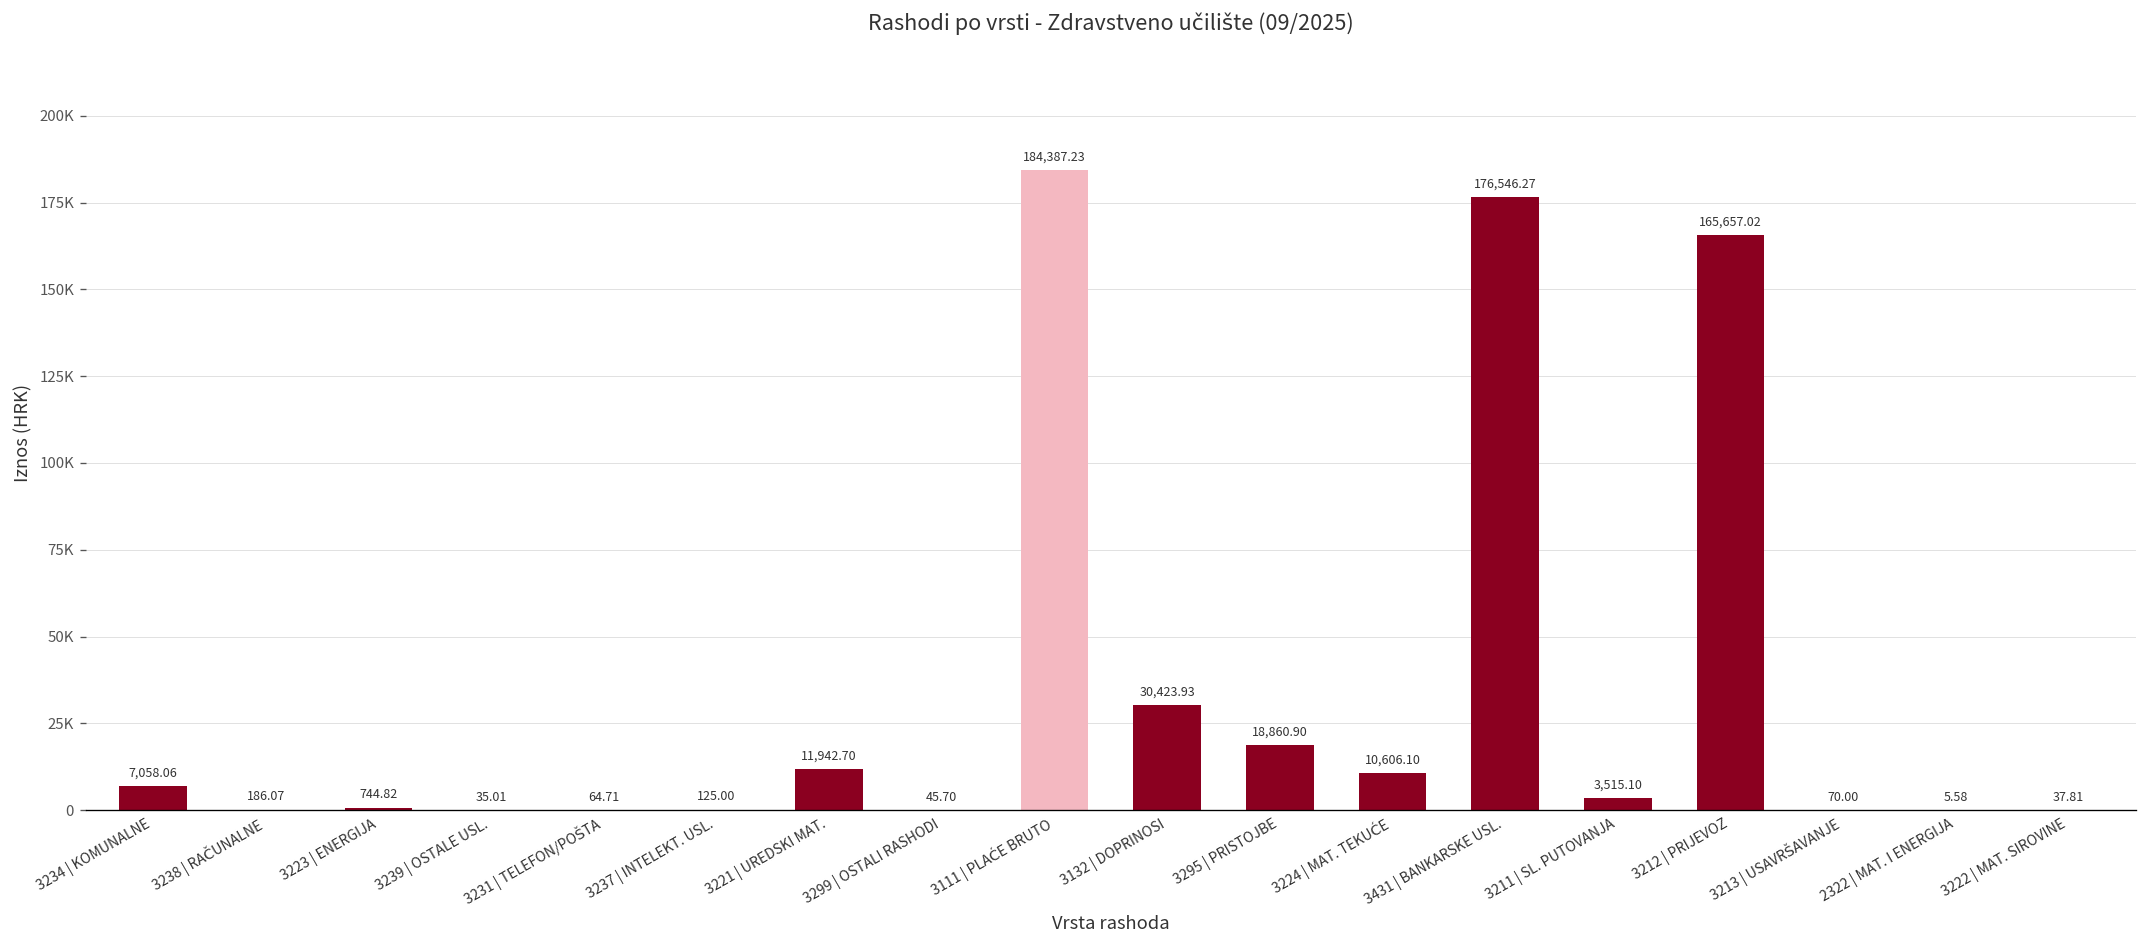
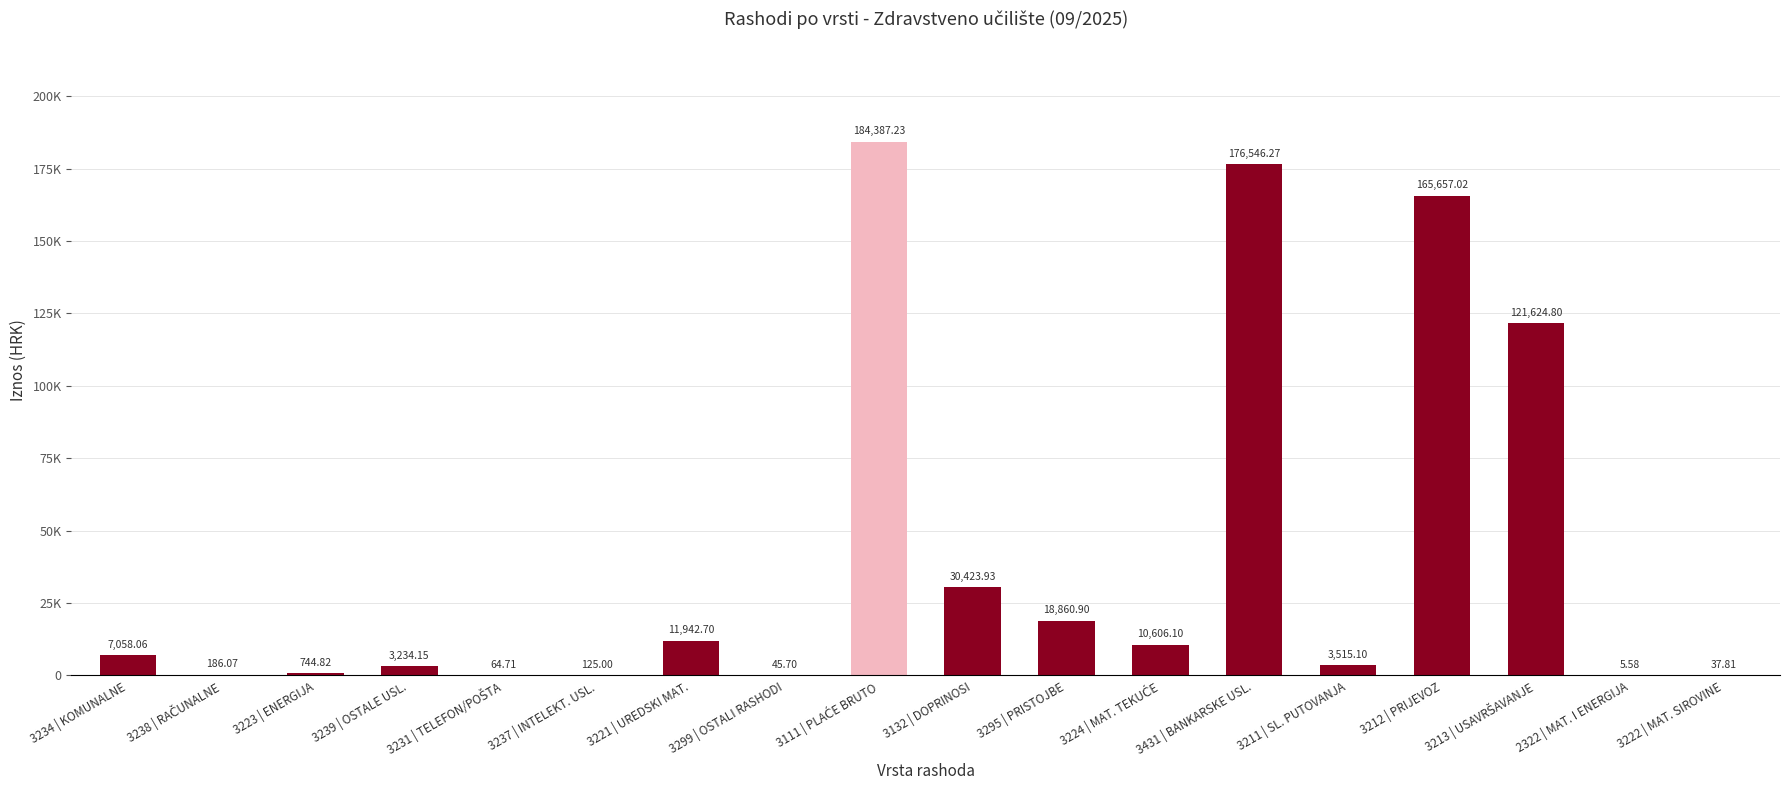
  {
    "3234 | KOMUNALNE": "7,058.06",
    "3238 | RAČUNALNE": "186.07",
    "3223 | ENERGIJA": "744.82",
-   "3239 | OSTALE USL.": "35.01",
+   "3239 | OSTALE USL.": "3,234.15",
    "3231 | TELEFON/POŠTA": "64.71",
    "3237 | INTELEKT. USL.": "125.00",
    "3221 | UREDSKI MAT.": "11,942.70",
    "3299 | OSTALI RASHODI": "45.70",
    "3111 | PLAĆE BRUTO": "184,387.23",
    "3132 | DOPRINOSI": "30,423.93",
    "3295 | PRISTOJBE": "18,860.90",
    "3224 | MAT. TEKUĆE": "10,606.10",
    "3431 | BANKARSKE USL.": "176,546.27",
    "3211 | SL. PUTOVANJA": "3,515.10",
    "3212 | PRIJEVOZ": "165,657.02",
-   "3213 | USAVRŠAVANJE": "70.00",
+   "3213 | USAVRŠAVANJE": "121,624.80",
    "2322 | MAT. I ENERGIJA": "5.58",
    "3222 | MAT. SIROVINE": "37.81"
  }
